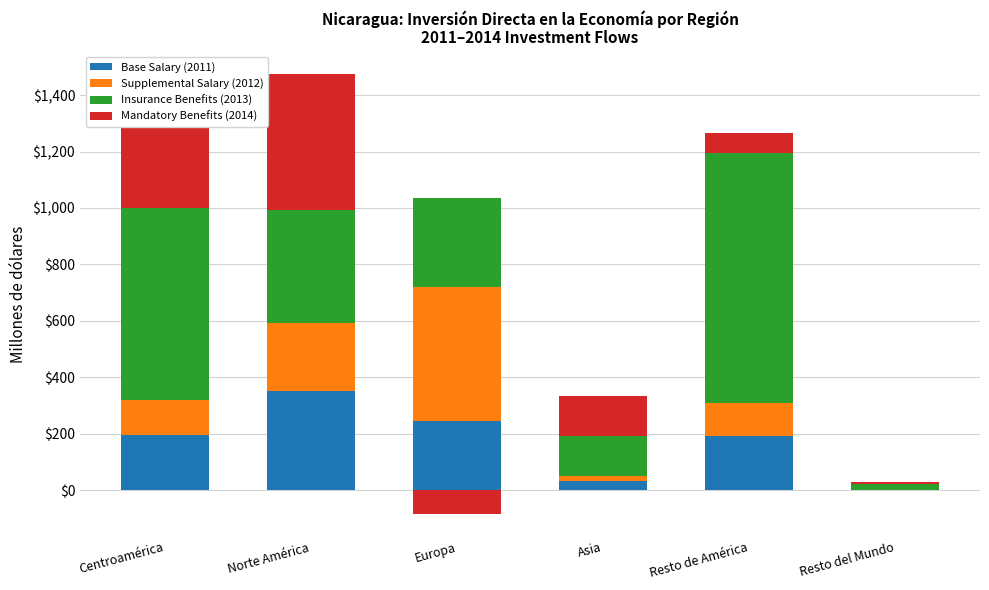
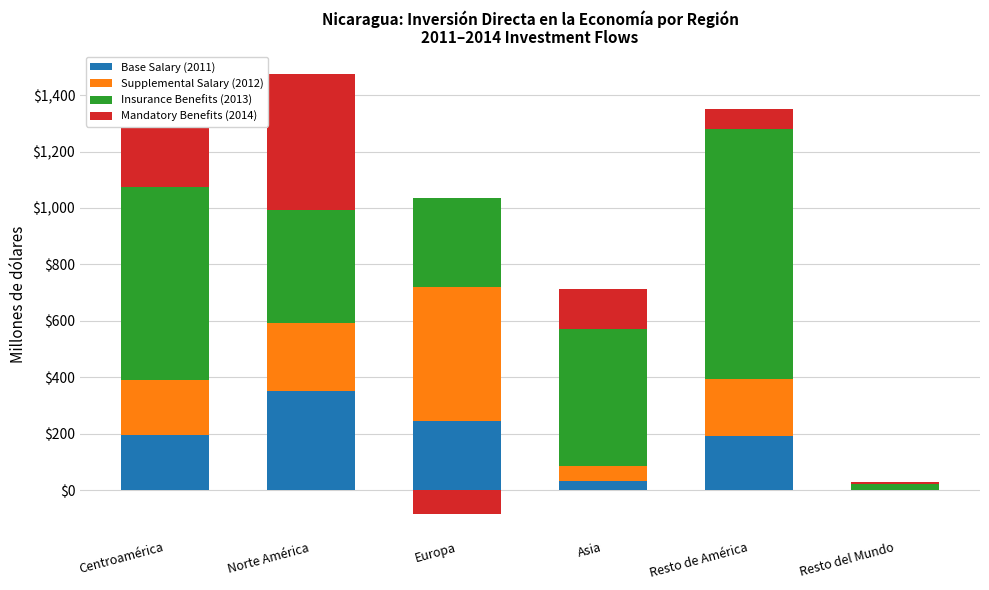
  {
    "Supplemental Salary (2012)": {
-     "Centroamérica": "$120",
+     "Centroamérica": "$190",
      "Norte América": "$240",
      "Europa": "$470",
-     "Asia": "$20",
-     "Resto de América": "$120"
+     "Asia": "$50",
+     "Resto de América": "$200"
    },
    "Insurance Benefits (2013)": {
      "Centroamérica": "$680",
      "Norte América": "$400",
      "Europa": "$320",
-     "Asia": "$140",
+     "Asia": "$480",
      "Resto de América": "$880",
      "Resto del Mundo": "$20"
    }
  }
